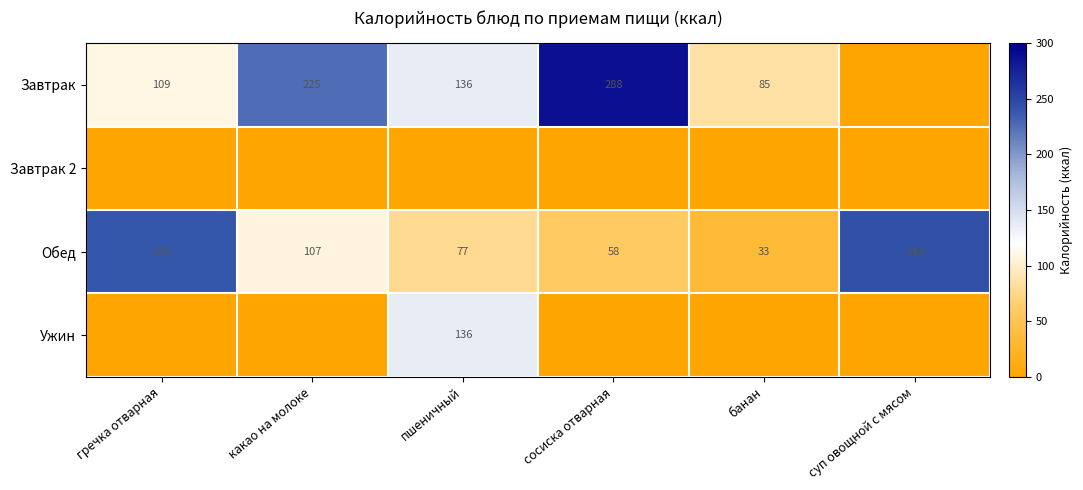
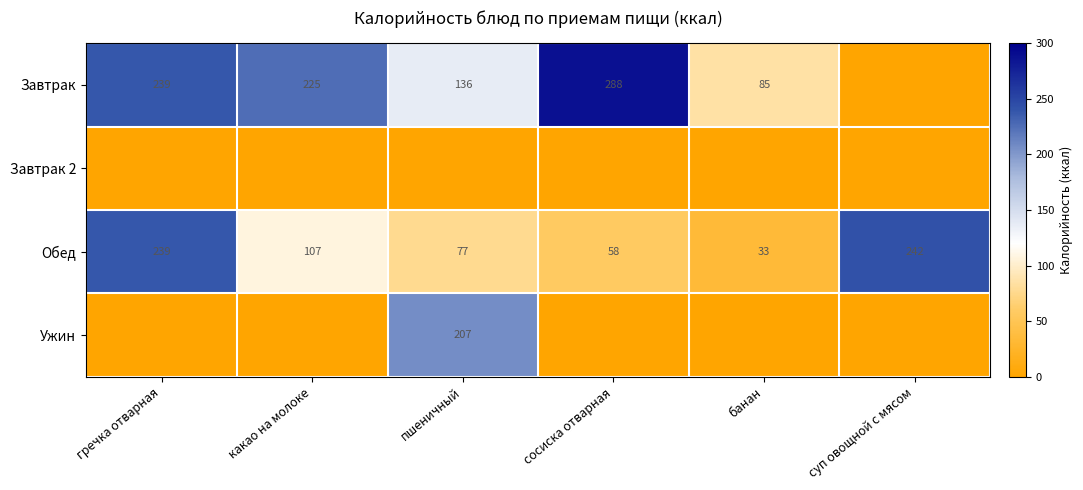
  {
    "Завтрак": {
-     "гречка отварная": 109,
+     "гречка отварная": 239,
      "какао на молоке": 225,
      "пшеничный": 136,
      "сосиска отварная": 288,
      "банан": 85
    },
    "Обед": {
      "гречка отварная": 239,
      "какао на молоке": 107,
      "пшеничный": 77,
      "сосиска отварная": 58,
      "банан": 33,
      "суп овощной с мясом": 242
    },
    "Ужин": {
-     "пшеничный": 136
+     "пшеничный": 207
    }
  }
